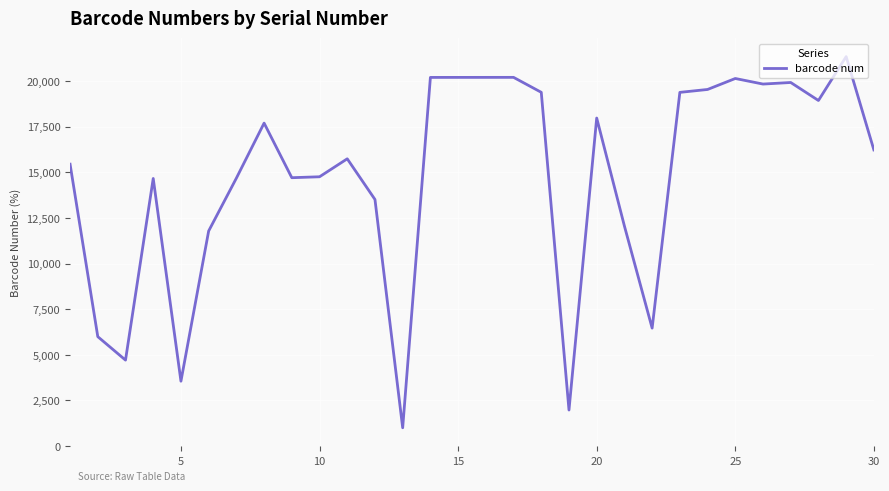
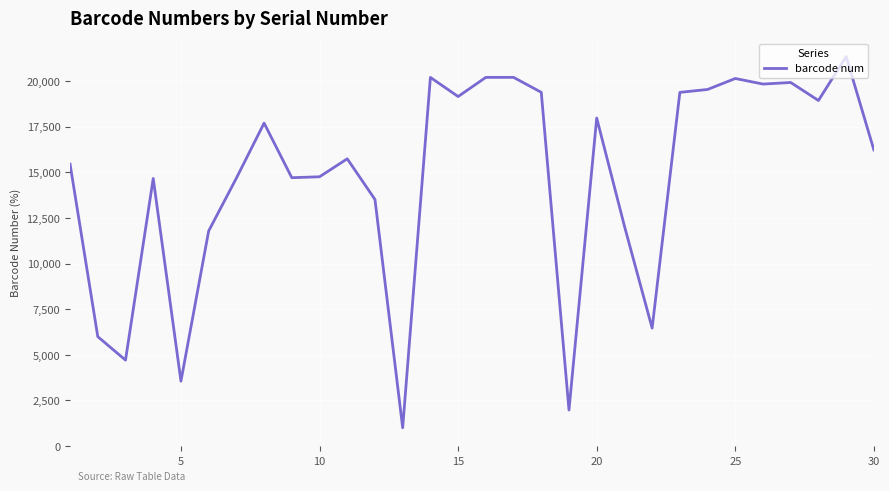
  {
    "5": "3,600",
    "10": "14,800",
-   "15": "20,200",
+   "15": "19,100",
    "20": "18,000",
    "25": "20,100",
    "30": "16,200"
  }
